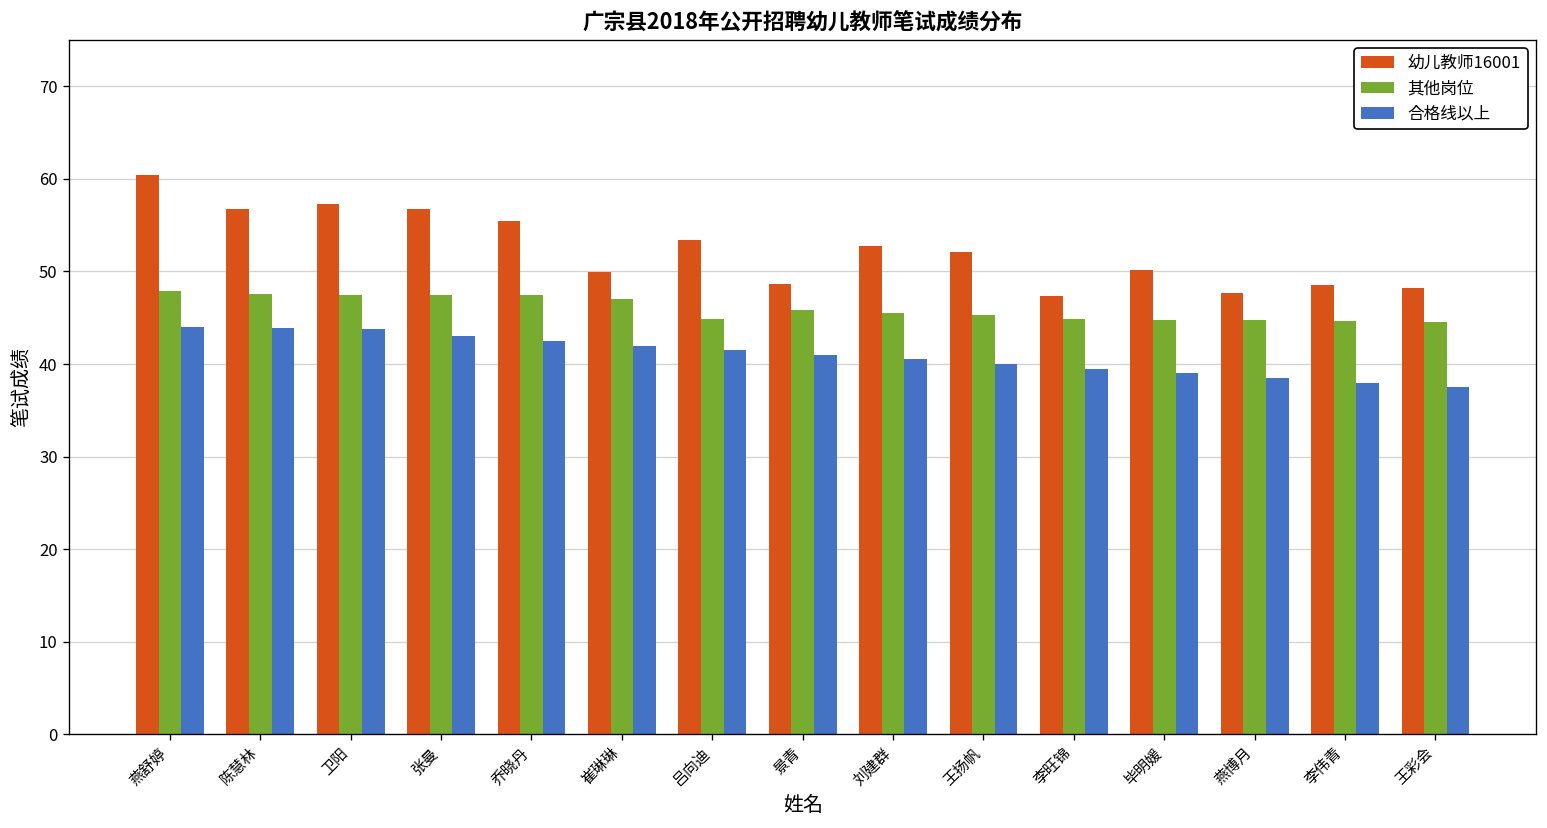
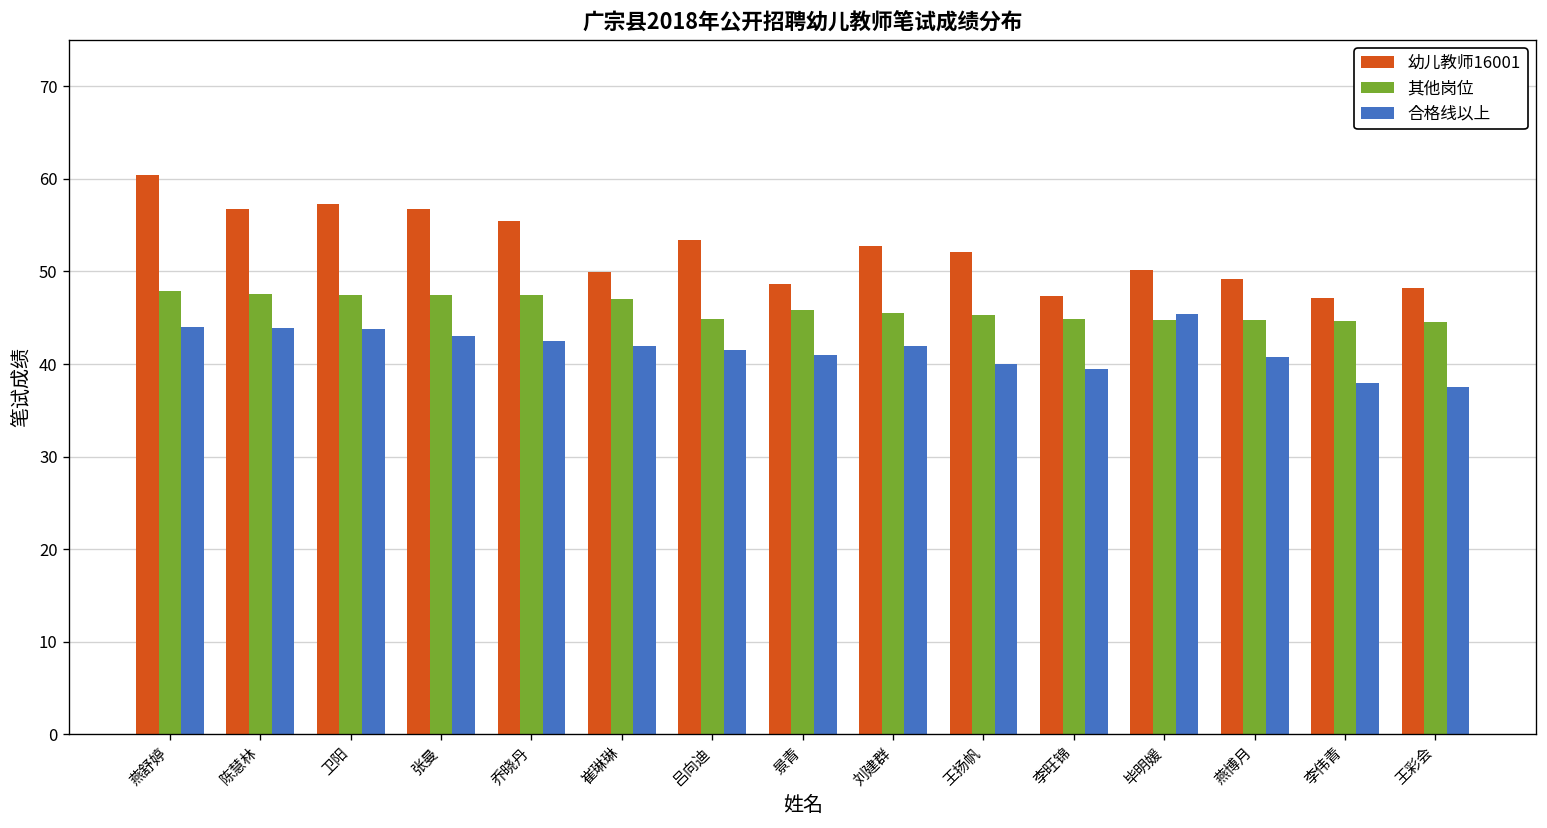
  {
    "幼儿教师16001": {
      "燕舒婷": 60,
      "陈慧林": 57,
      "卫阳": 57,
      "张曼": 57,
      "乔晓丹": 55,
      "崔琳琳": 50,
      "吕向迪": 53,
      "景青": 49,
      "刘建群": 53,
      "王扬帆": 52,
      "李旺锦": 47,
      "毕明媛": 50,
-     "燕博月": 48,
-     "李伟青": 49,
+     "燕博月": 49,
+     "李伟青": 47,
      "王彩会": 48
    },
    "其他岗位": {
      "燕舒婷": 48,
      "陈慧林": 48,
      "卫阳": 48,
      "张曼": 48,
      "乔晓丹": 48,
      "崔琳琳": 47,
      "吕向迪": 45,
      "景青": 46,
      "刘建群": 46,
      "王扬帆": 45,
      "李旺锦": 45,
      "毕明媛": 45,
      "燕博月": 45,
      "李伟青": 45,
      "王彩会": 45
    },
    "合格线以上": {
      "燕舒婷": 44,
      "陈慧林": 44,
      "卫阳": 44,
      "张曼": 43,
      "乔晓丹": 43,
      "崔琳琳": 42,
      "吕向迪": 42,
      "景青": 41,
-     "刘建群": 41,
+     "刘建群": 42,
      "王扬帆": 40,
      "李旺锦": 40,
-     "毕明媛": 39,
-     "燕博月": 39,
+     "毕明媛": 45,
+     "燕博月": 41,
      "李伟青": 38,
      "王彩会": 38
    }
  }
